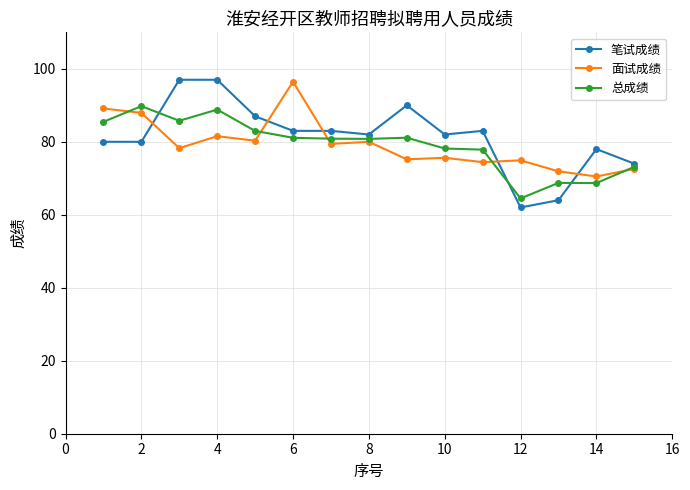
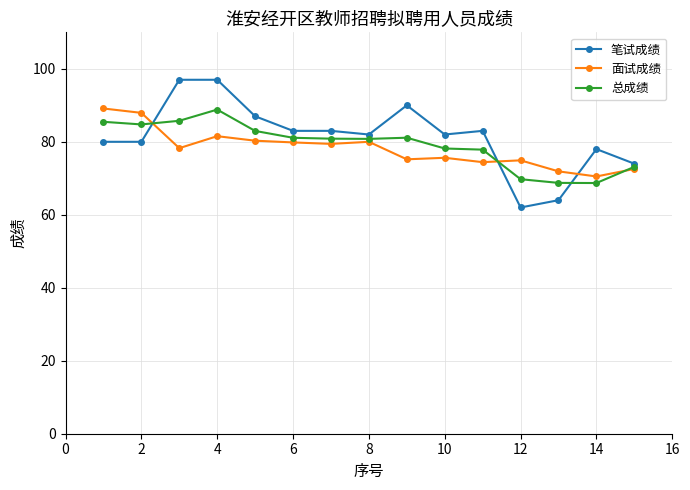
  {
    "笔试成绩": {
      "2": 80,
      "4": 97,
      "6": 83,
      "8": 82,
      "10": 82,
      "12": 62,
      "14": 78
    },
    "面试成绩": {
      "2": 88,
      "4": 82,
-     "6": 96,
+     "6": 80,
      "8": 80,
      "10": 76,
      "12": 75,
      "14": 71
    },
    "总成绩": {
-     "2": 90,
+     "2": 85,
      "4": 89,
      "6": 81,
      "8": 81,
      "10": 78,
-     "12": 64,
+     "12": 70,
      "14": 69
    }
  }
